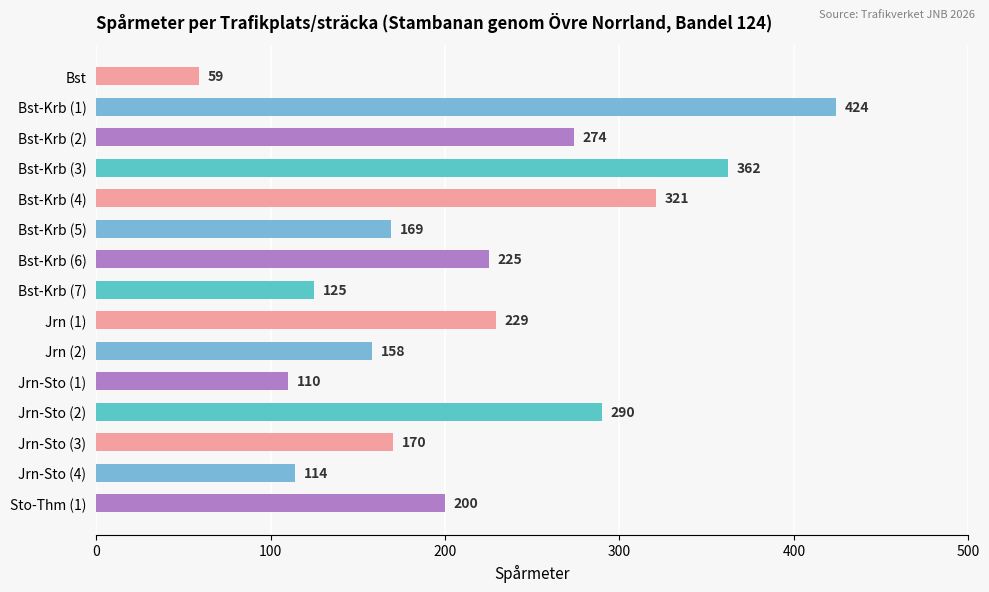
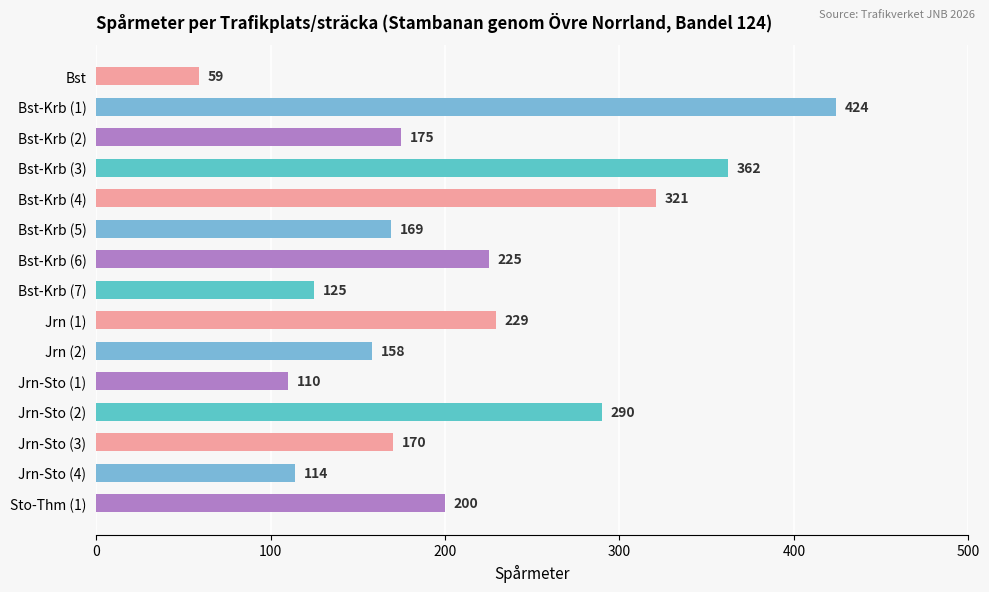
  {
    "Bst": 59,
    "Bst-Krb (1)": 424,
-   "Bst-Krb (2)": 274,
+   "Bst-Krb (2)": 175,
    "Bst-Krb (3)": 362,
    "Bst-Krb (4)": 321,
    "Bst-Krb (5)": 169,
    "Bst-Krb (6)": 225,
    "Bst-Krb (7)": 125,
    "Jrn (1)": 229,
    "Jrn (2)": 158,
    "Jrn-Sto (1)": 110,
    "Jrn-Sto (2)": 290,
    "Jrn-Sto (3)": 170,
    "Jrn-Sto (4)": 114,
    "Sto-Thm (1)": 200
  }
